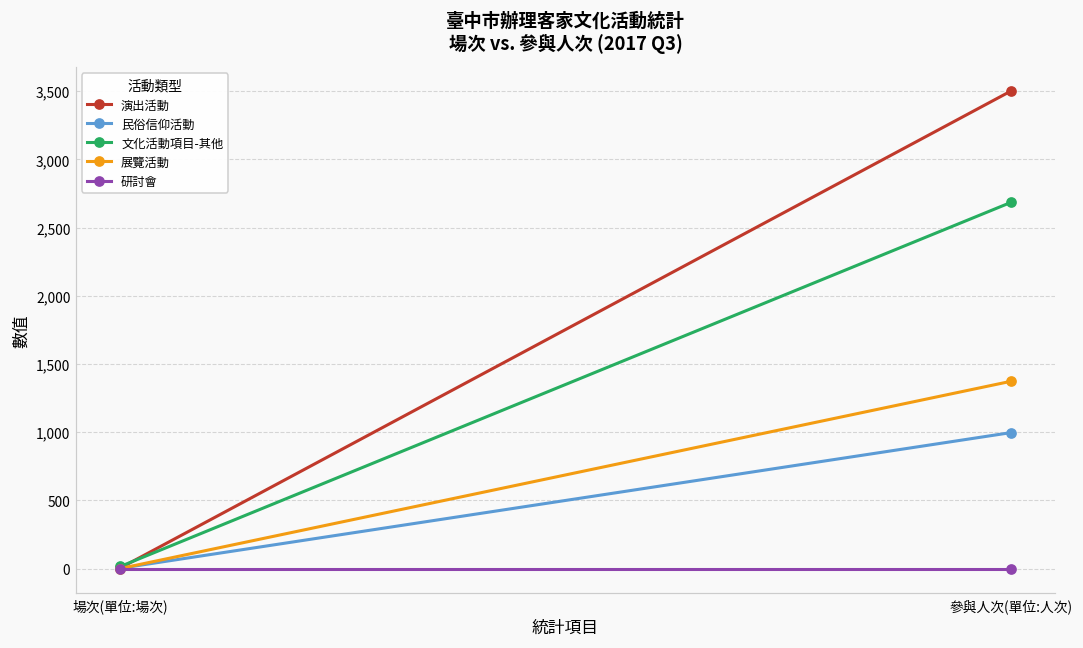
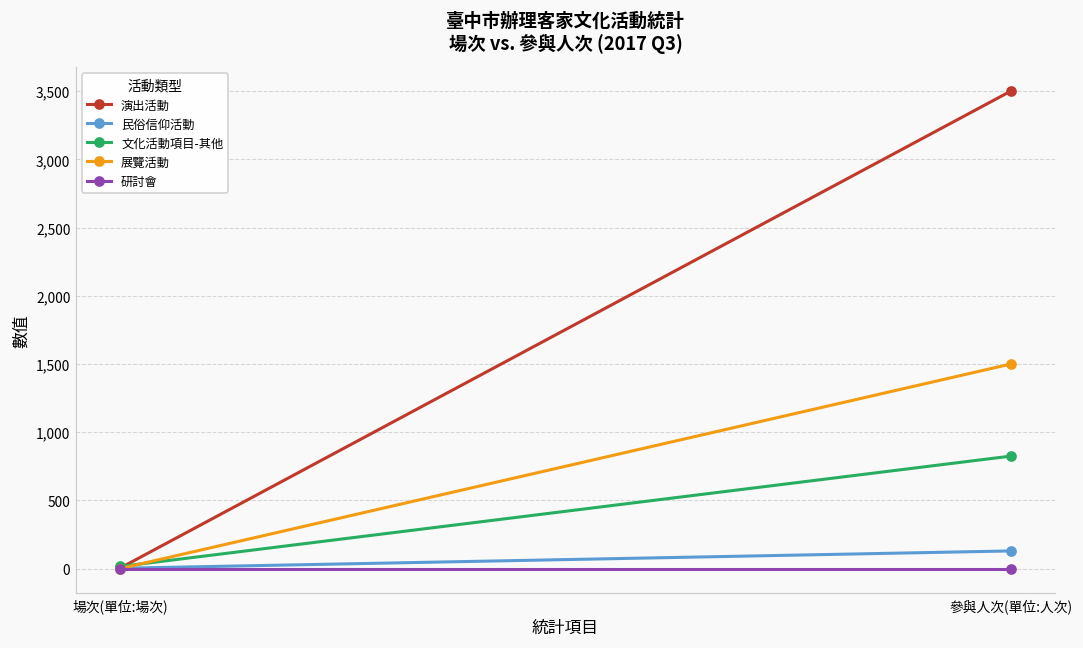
  {
    "演出活動": {
      "參與人次(單位:人次)": "3,500"
    },
    "民俗信仰活動": {
-     "參與人次(單位:人次)": "1,000"
+     "參與人次(單位:人次)": "130"
    },
    "文化活動項目-其他": {
-     "參與人次(單位:人次)": "2,680"
+     "參與人次(單位:人次)": "830"
    },
    "展覽活動": {
-     "參與人次(單位:人次)": "1,370"
+     "參與人次(單位:人次)": "1,500"
    },
    "研討會": {
      "參與人次(單位:人次)": "0"
    }
  }
